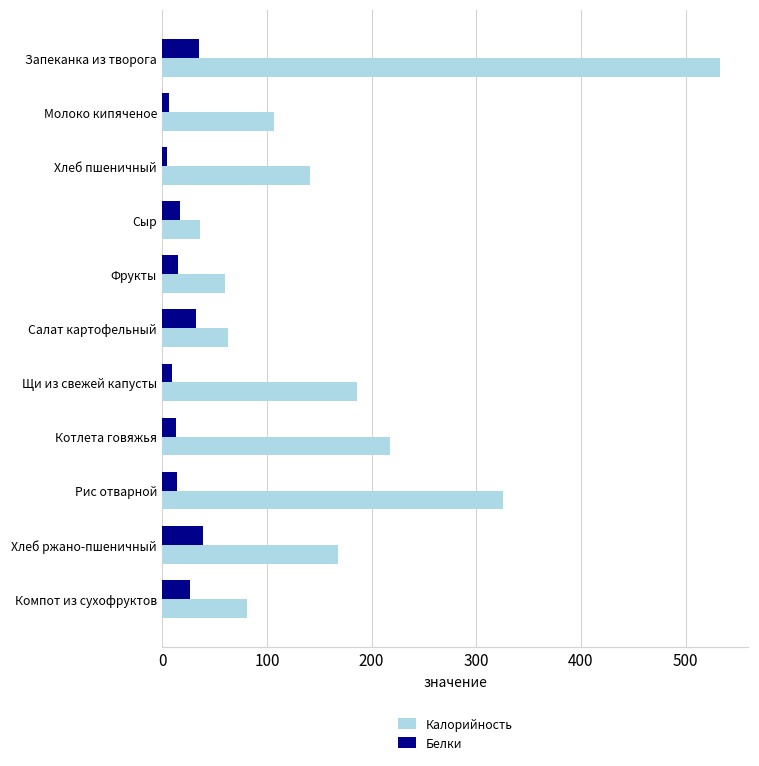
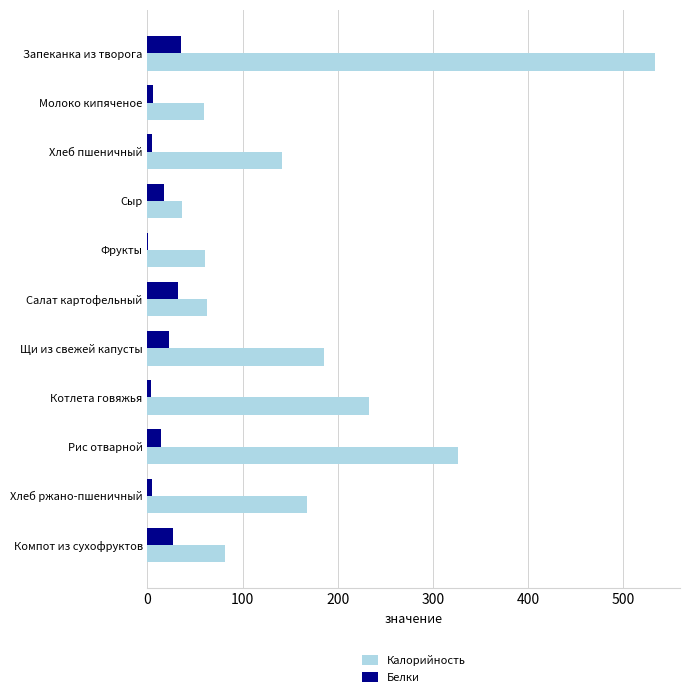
  {
    "Калорийность": {
      "Запеканка из творога": 530,
-     "Молоко кипяченое": 110,
+     "Молоко кипяченое": 60,
      "Хлеб пшеничный": 140,
      "Сыр": 40,
      "Фрукты": 60,
      "Салат картофельный": 60,
      "Щи из свежей капусты": 190,
-     "Котлета говяжья": 220,
+     "Котлета говяжья": 230,
      "Рис отварной": 330,
      "Хлеб ржано-пшеничный": 170,
      "Компот из сухофруктов": 80
    },
    "Белки": {
      "Запеканка из творога": 40,
      "Молоко кипяченое": 10,
      "Хлеб пшеничный": 10,
      "Сыр": 20,
-     "Фрукты": 10,
+     "Фрукты": 0,
      "Салат картофельный": 30,
-     "Щи из свежей капусты": 10,
-     "Котлета говяжья": 10,
+     "Щи из свежей капусты": 20,
+     "Котлета говяжья": 0,
      "Рис отварной": 10,
-     "Хлеб ржано-пшеничный": 40,
+     "Хлеб ржано-пшеничный": 10,
      "Компот из сухофруктов": 30
    }
  }
